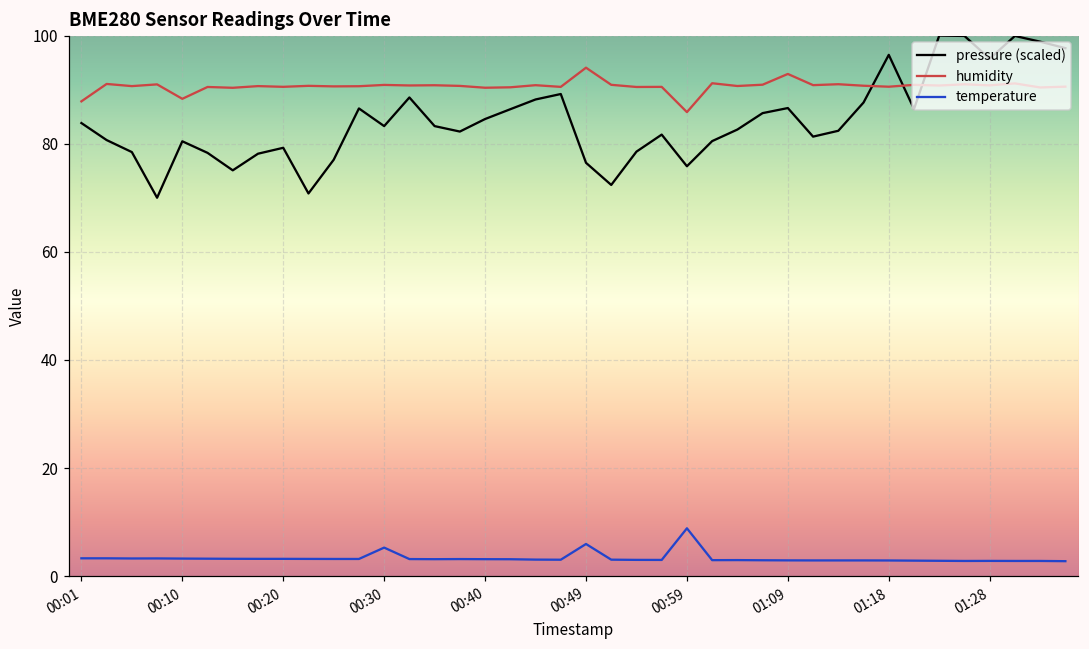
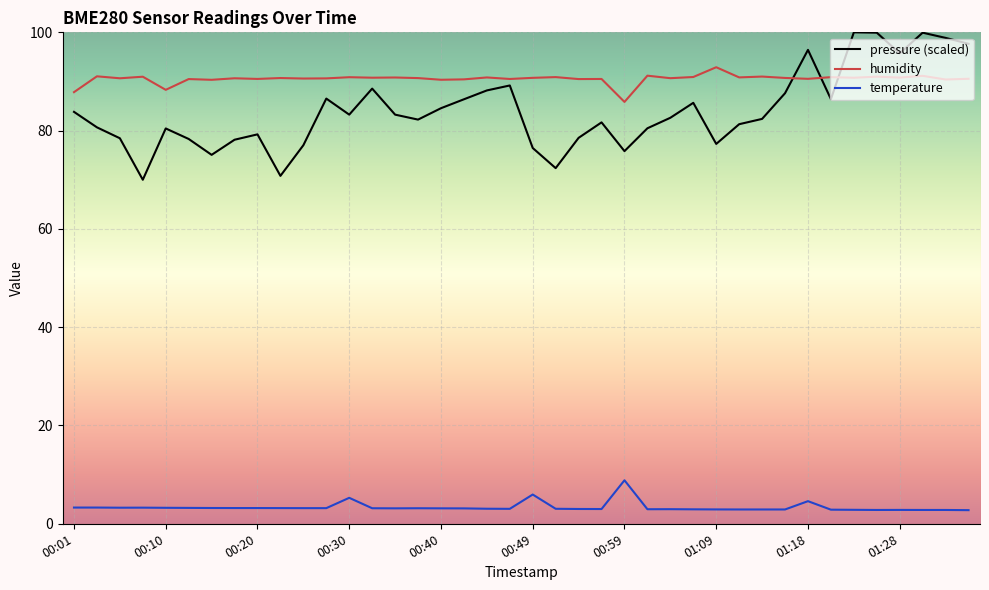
  {
    "pressure (scaled)": {
      "00:01": 84,
      "00:10": 80,
      "00:20": 79,
      "00:30": 83,
      "00:40": 85,
      "00:49": 76,
      "00:59": 76,
-     "01:09": 87,
+     "01:09": 77,
      "01:18": 96
    },
    "humidity": {
      "00:01": 88,
      "00:10": 88,
      "00:20": 91,
      "00:30": 91,
      "00:40": 90,
-     "00:49": 94,
+     "00:49": 91,
      "00:59": 86,
      "01:09": 93,
      "01:18": 91
    },
    "temperature": {
      "00:01": 3,
      "00:10": 3,
      "00:20": 3,
      "00:30": 5,
      "00:40": 3,
      "00:49": 6,
      "00:59": 9,
      "01:09": 3,
-     "01:18": 3,
+     "01:18": 5,
      "01:28": 3
    }
  }
